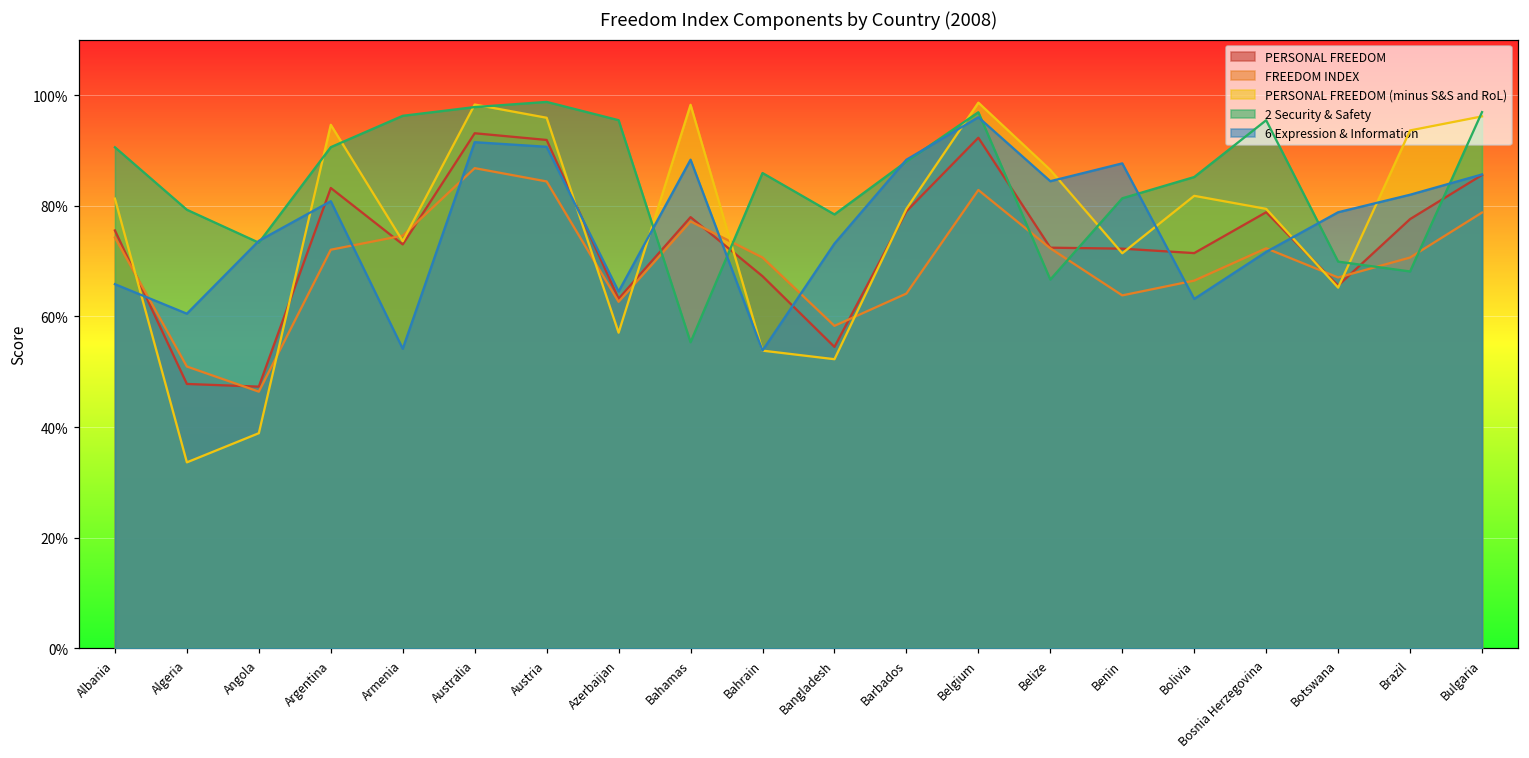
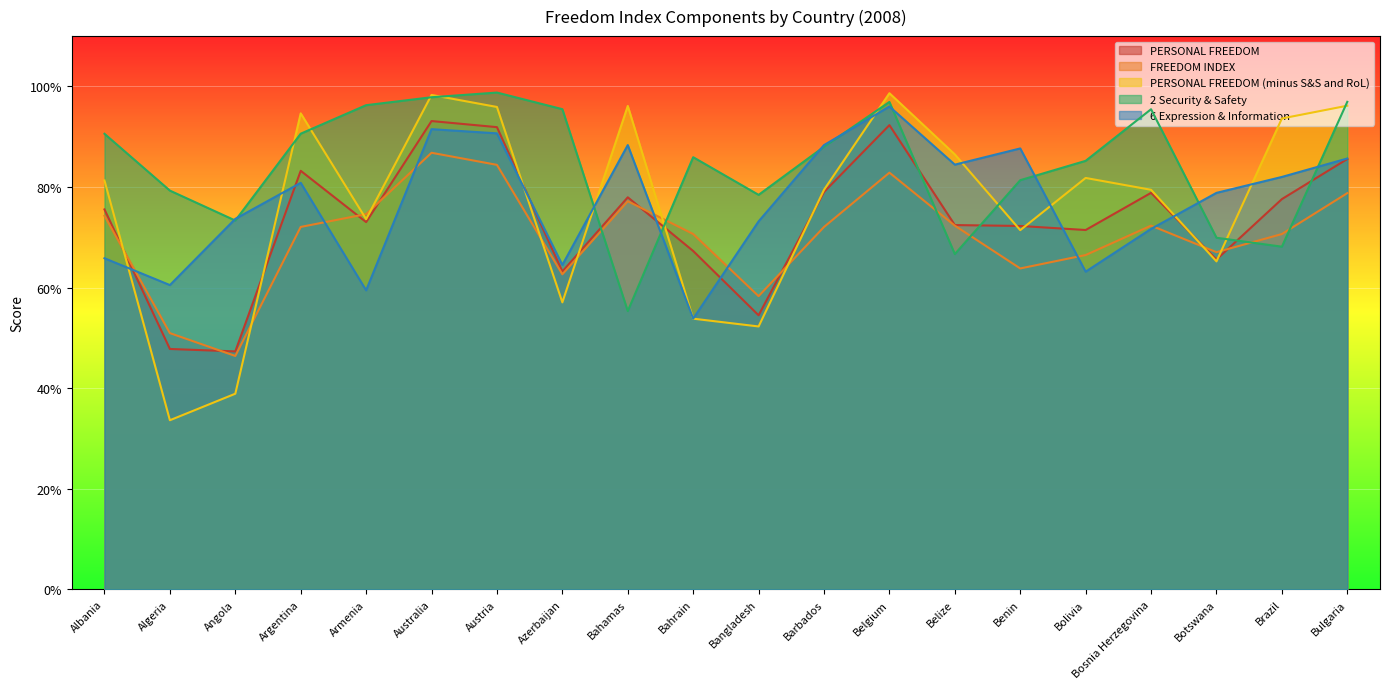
  {
    "PERSONAL FREEDOM": {
      "Albania": "76%",
      "Algeria": "48%",
      "Angola": "47%",
      "Argentina": "83%",
      "Armenia": "73%",
      "Australia": "93%",
      "Austria": "92%",
      "Azerbaijan": "63%",
      "Bahamas": "78%",
      "Bahrain": "67%",
      "Bangladesh": "54%",
      "Belgium": "92%",
      "Benin": "72%",
      "Bolivia": "71%",
      "Bosnia Herzegovina": "79%",
      "Brazil": "78%"
    },
    "FREEDOM INDEX": {
      "Albania": "74%",
      "Algeria": "51%",
      "Angola": "46%",
      "Argentina": "72%",
      "Armenia": "75%",
      "Australia": "87%",
      "Austria": "84%",
      "Azerbaijan": "63%",
      "Bahamas": "77%",
      "Bahrain": "71%",
      "Bangladesh": "58%",
-     "Barbados": "64%",
+     "Barbados": "72%",
      "Belgium": "83%",
      "Benin": "64%",
      "Bolivia": "66%",
      "Bosnia Herzegovina": "72%",
      "Botswana": "67%",
      "Brazil": "71%",
      "Bulgaria": "79%"
    },
    "PERSONAL FREEDOM (minus S&S and RoL)": {
      "Albania": "81%",
      "Algeria": "34%",
      "Angola": "39%",
      "Argentina": "95%",
      "Armenia": "74%",
      "Austria": "96%",
      "Azerbaijan": "57%",
-     "Bahamas": "98%",
+     "Bahamas": "96%",
      "Bangladesh": "52%",
      "Belgium": "99%",
      "Belize": "86%",
      "Benin": "71%",
      "Bolivia": "82%",
      "Bosnia Herzegovina": "79%"
    },
    "2 Security & Safety": {
      "Albania": "91%",
      "Algeria": "79%",
      "Argentina": "91%",
      "Armenia": "96%",
      "Austria": "99%",
      "Azerbaijan": "95%",
      "Bahamas": "55%",
      "Bahrain": "86%",
      "Bangladesh": "78%",
      "Belgium": "97%",
      "Belize": "67%",
      "Benin": "81%",
      "Bolivia": "85%",
      "Botswana": "70%",
      "Brazil": "68%"
    },
    "6 Expression & Information": {
      "Albania": "66%",
      "Algeria": "61%",
      "Argentina": "81%",
-     "Armenia": "54%",
+     "Armenia": "59%",
      "Australia": "92%",
      "Austria": "91%",
      "Azerbaijan": "65%",
      "Bahamas": "88%",
      "Bangladesh": "73%",
      "Belgium": "96%",
      "Belize": "84%",
      "Benin": "88%",
      "Bolivia": "63%",
      "Bosnia Herzegovina": "72%",
      "Botswana": "79%",
      "Brazil": "82%"
    }
  }
